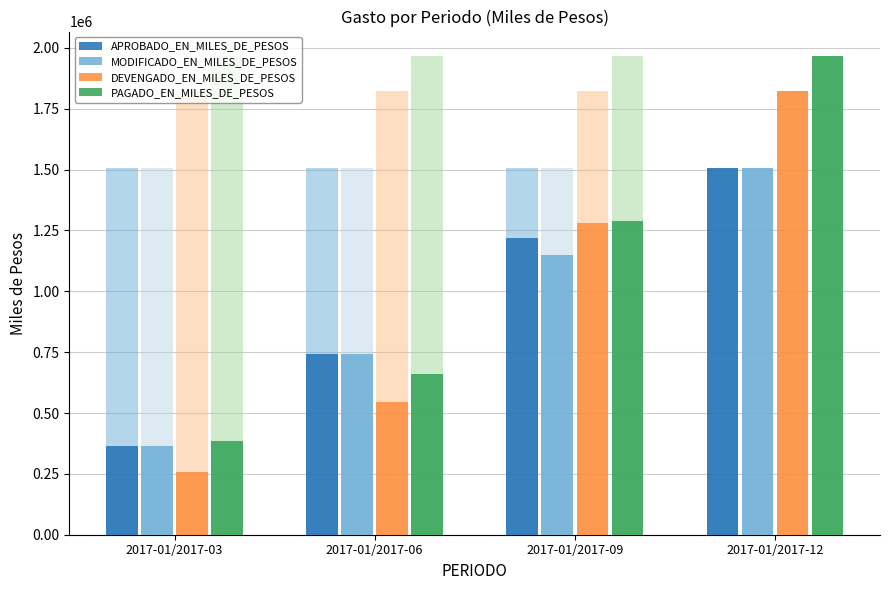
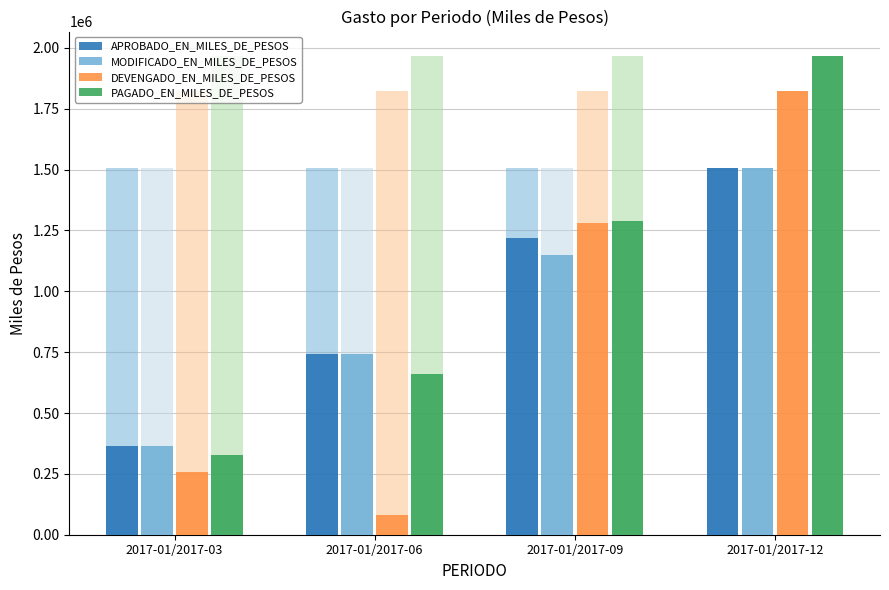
  {
    "APROBADO_EN_MILES_DE_PESOS": {
      "2017-01/2017-12": 1510000
    },
    "DEVENGADO_EN_MILES_DE_PESOS": {
-     "2017-01/2017-06": 550000,
+     "2017-01/2017-06": 80000,
      "2017-01/2017-12": 1820000
    },
    "PAGADO_EN_MILES_DE_PESOS": {
-     "2017-01/2017-03": 380000,
+     "2017-01/2017-03": 330000,
      "2017-01/2017-12": 1970000
    }
  }
